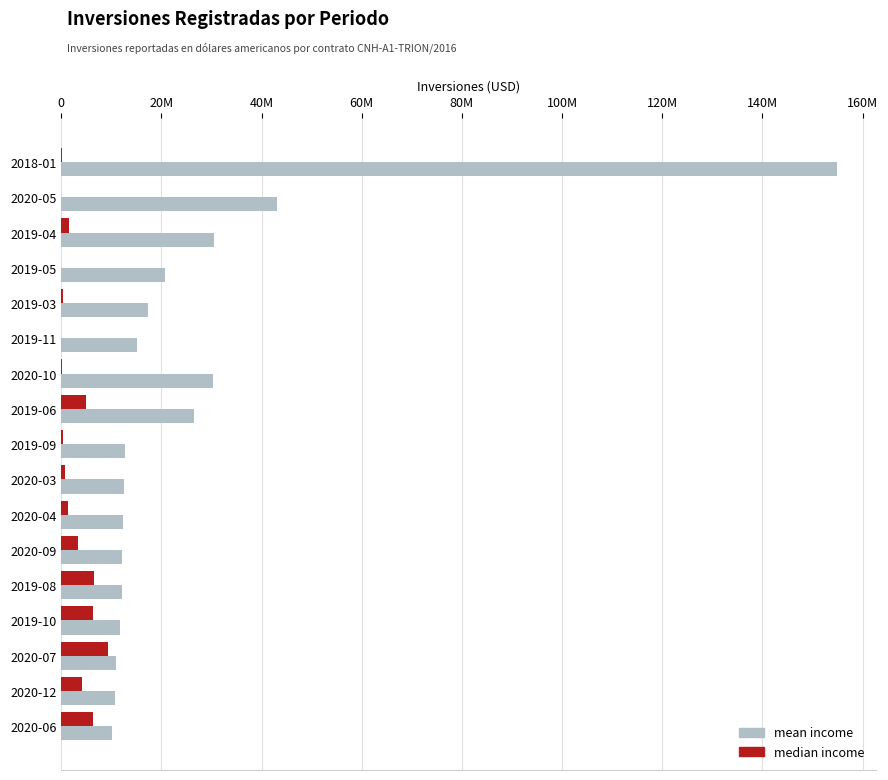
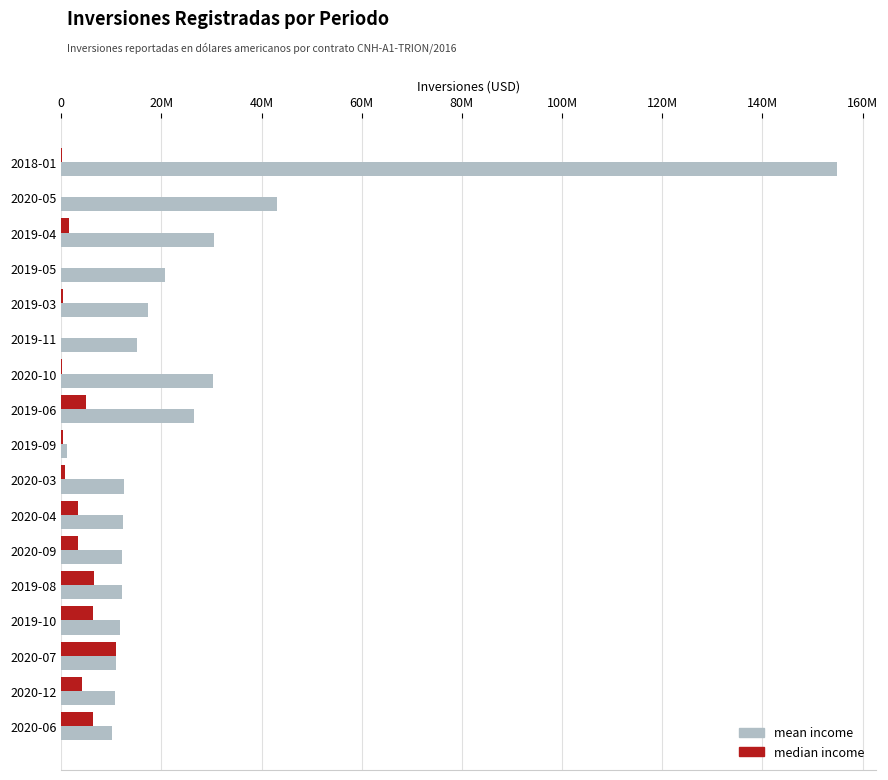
  {
    "mean income": {
      "2018-01": 155000000,
      "2020-05": 43000000,
      "2019-04": 31000000,
      "2019-05": 21000000,
      "2019-03": 17000000,
      "2019-11": 15000000,
      "2020-10": 30000000,
      "2019-06": 27000000,
-     "2019-09": 13000000,
+     "2019-09": 1000000,
      "2020-03": 13000000,
      "2020-04": 12000000,
      "2020-09": 12000000,
      "2019-08": 12000000,
      "2019-10": 12000000,
      "2020-07": 11000000,
      "2020-12": 11000000,
      "2020-06": 10000000
    },
    "median income": {
      "2019-04": 2000000,
      "2019-06": 5000000,
      "2020-03": 1000000,
-     "2020-04": 1000000,
+     "2020-04": 3000000,
      "2020-09": 3000000,
      "2019-08": 7000000,
      "2019-10": 6000000,
-     "2020-07": 9000000,
+     "2020-07": 11000000,
      "2020-12": 4000000,
      "2020-06": 6000000
    }
  }
